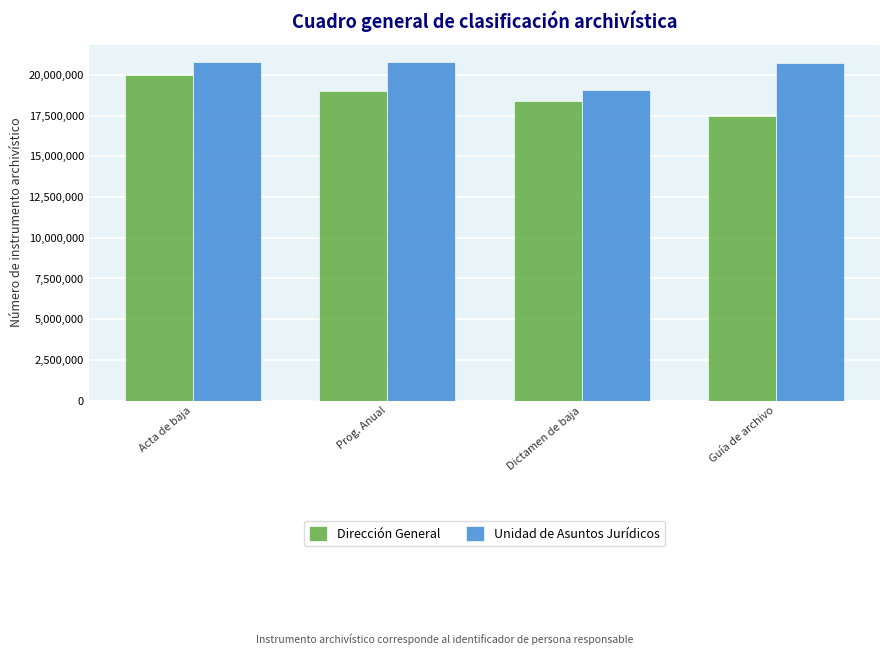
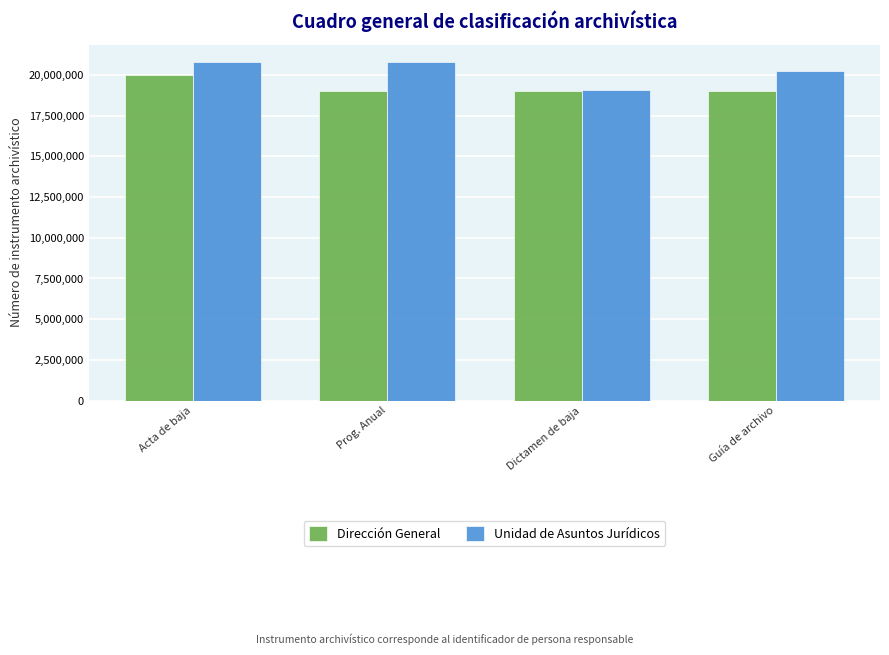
  {
    "Dirección General": {
      "Acta de baja": "20,000,000",
      "Prog. Anual": "19,000,000",
-     "Dictamen de baja": "18,400,000",
-     "Guía de archivo": "17,500,000"
+     "Dictamen de baja": "19,000,000",
+     "Guía de archivo": "19,000,000"
    },
    "Unidad de Asuntos Jurídicos": {
      "Acta de baja": "20,800,000",
      "Prog. Anual": "20,800,000",
      "Dictamen de baja": "19,100,000",
-     "Guía de archivo": "20,700,000"
+     "Guía de archivo": "20,200,000"
    }
  }
